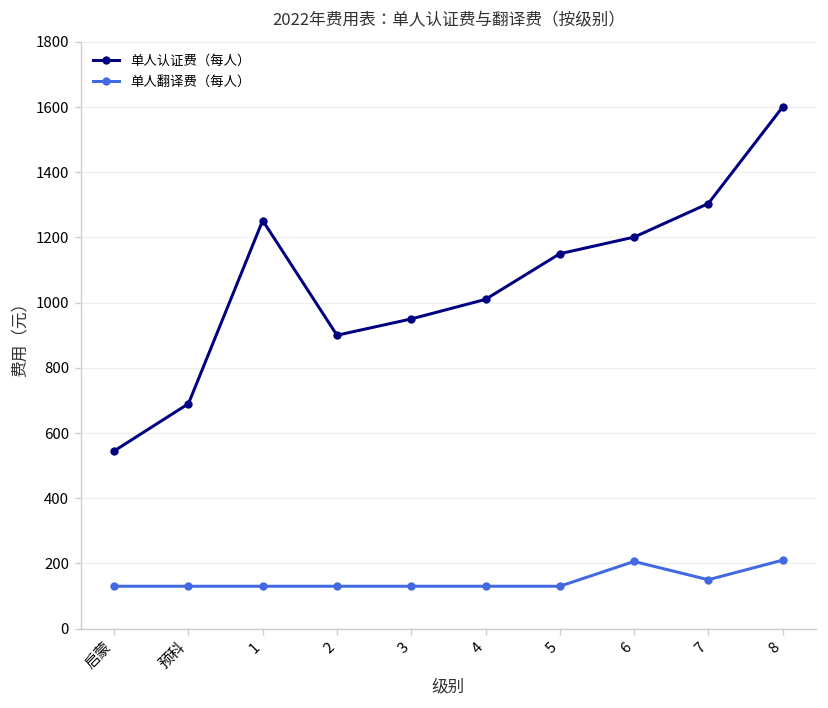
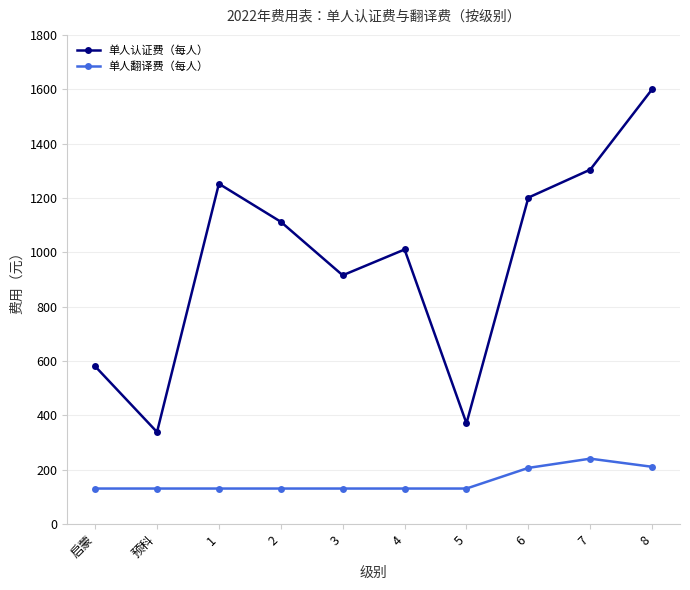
  {
    "单人认证费（每人）": {
-     "启蒙": 550,
-     "预科": 690,
+     "启蒙": 580,
+     "预科": 340,
      "1": 1250,
-     "2": 900,
-     "3": 950,
+     "2": 1110,
+     "3": 920,
      "4": 1010,
-     "5": 1150,
+     "5": 370,
      "6": 1200,
      "7": 1300,
      "8": 1600
    },
    "单人翻译费（每人）": {
      "启蒙": 130,
      "预科": 130,
      "1": 130,
      "2": 130,
      "3": 130,
      "4": 130,
      "5": 130,
      "6": 210,
-     "7": 150,
+     "7": 240,
      "8": 210
    }
  }
